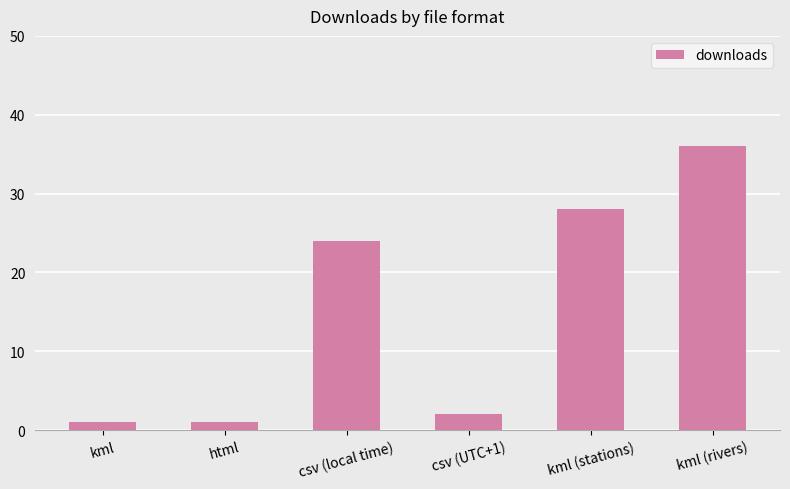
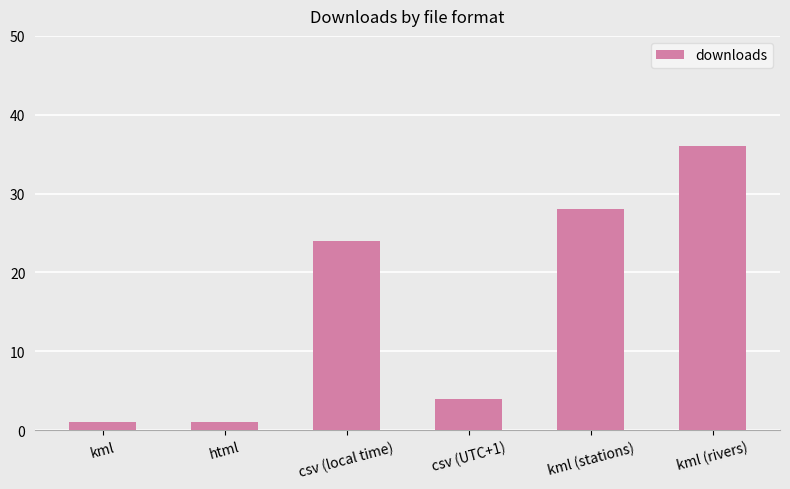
  {
    "kml": 1,
    "html": 1,
    "csv (local time)": 24,
-   "csv (UTC+1)": 2,
+   "csv (UTC+1)": 4,
    "kml (stations)": 28,
    "kml (rivers)": 36
  }
